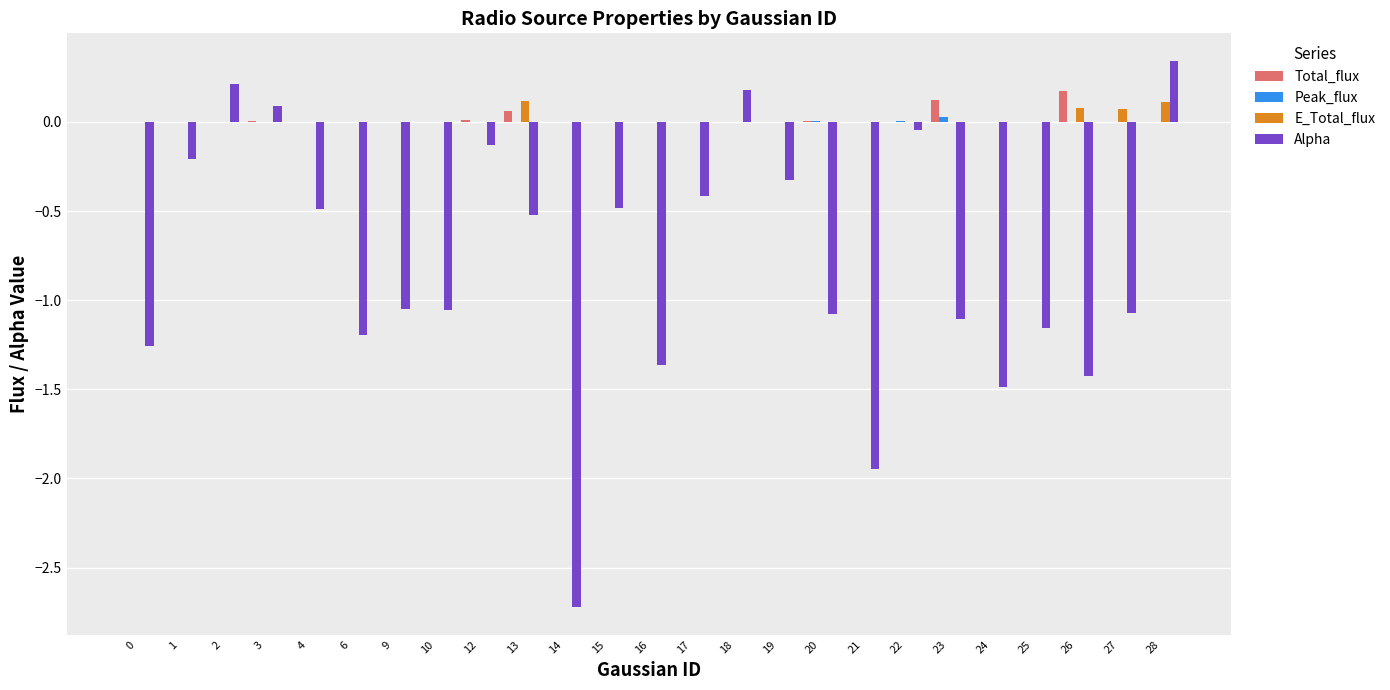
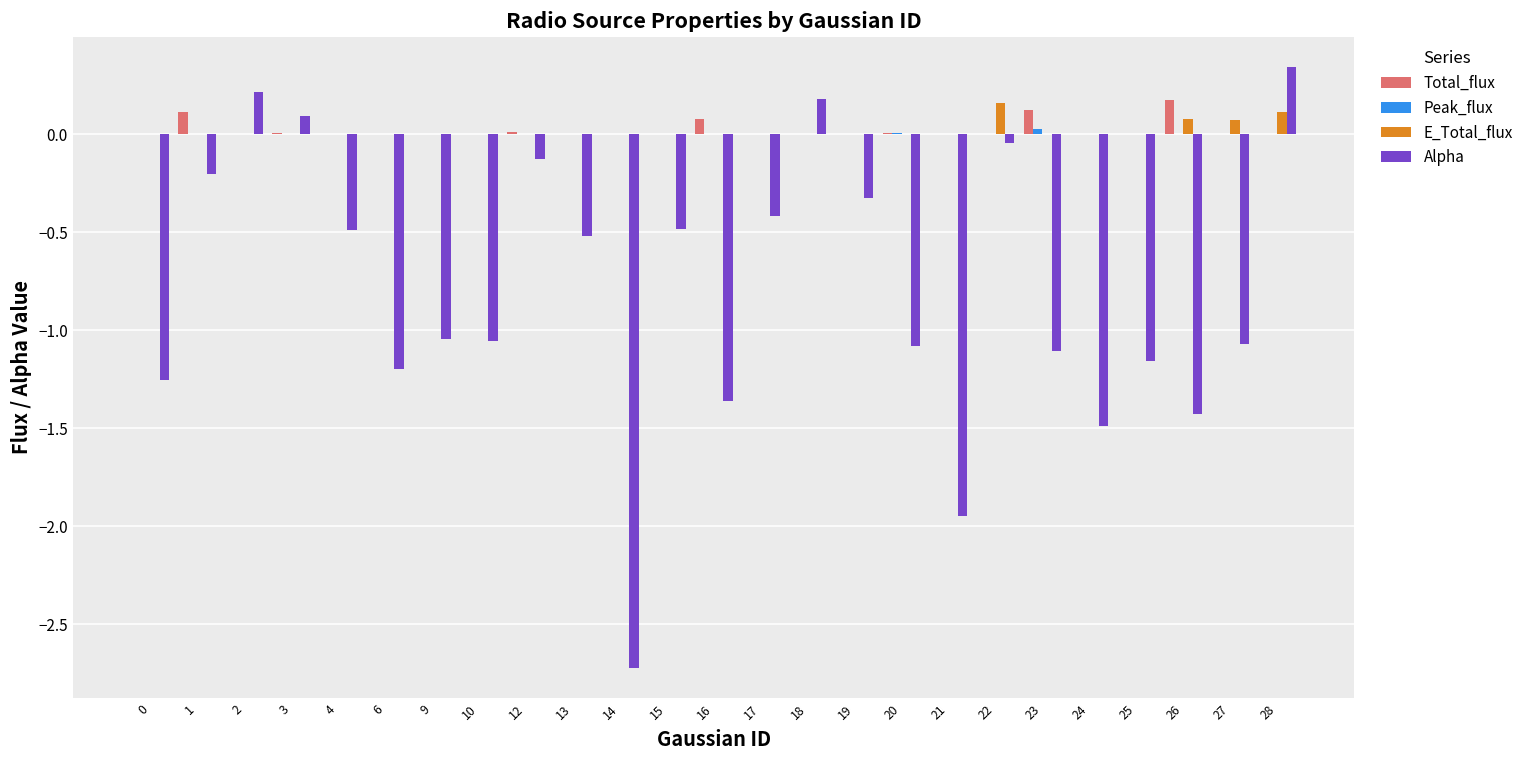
  {
    "Total_flux": {
-     "1": 0.00,
-     "13": 0.06,
-     "16": 0.00,
+     "1": 0.12,
+     "13": 0.00,
+     "16": 0.08,
      "23": 0.12,
      "26": 0.17
    },
    "Peak_flux": {
      "23": 0.03
    },
    "E_Total_flux": {
-     "13": 0.12,
-     "22": 0.00,
+     "13": 0.00,
+     "22": 0.16,
      "26": 0.08,
      "27": 0.07,
      "28": 0.11
    },
    "Alpha": {
      "0": -1.25,
      "1": -0.21,
      "2": 0.21,
      "3": 0.09,
      "4": -0.49,
      "6": -1.20,
      "9": -1.05,
      "10": -1.06,
      "12": -0.13,
      "13": -0.52,
      "14": -2.72,
      "15": -0.49,
      "16": -1.36,
      "17": -0.42,
      "18": 0.18,
      "19": -0.33,
      "20": -1.08,
      "21": -1.95,
      "22": -0.05,
      "23": -1.11,
      "24": -1.49,
      "25": -1.16,
      "26": -1.43,
      "27": -1.07,
      "28": 0.34
    }
  }
